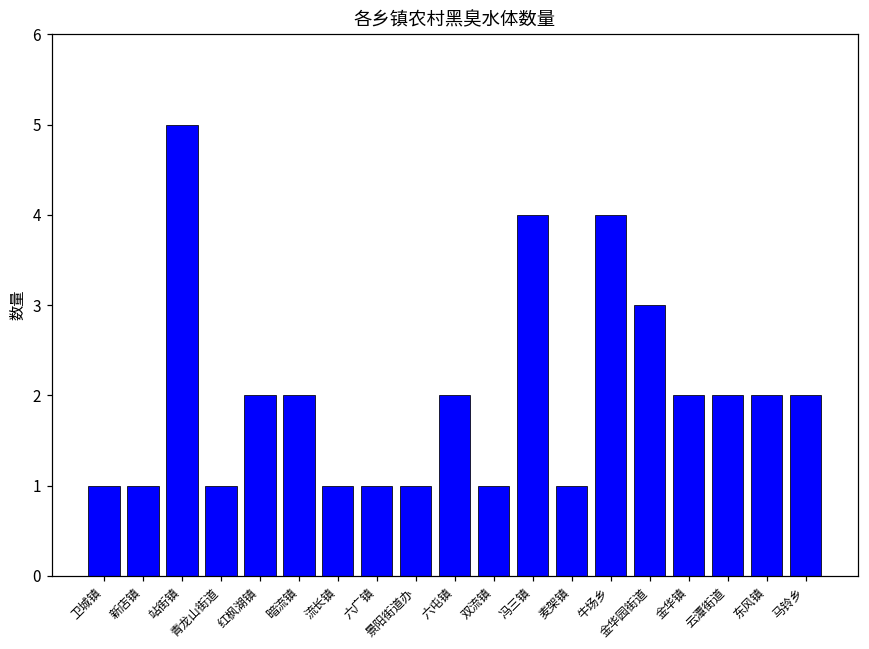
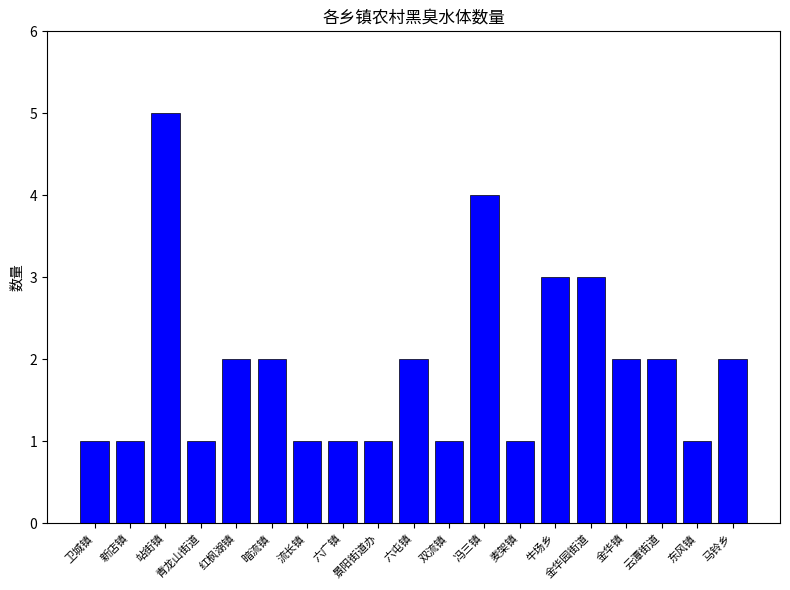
  {
    "卫城镇": 1,
    "新店镇": 1,
    "站街镇": 5,
    "青龙山街道": 1,
    "红枫湖镇": 2,
    "暗流镇": 2,
    "流长镇": 1,
    "六广镇": 1,
    "景阳街道办": 1,
    "六屯镇": 2,
    "双流镇": 1,
    "冯三镇": 4,
    "麦架镇": 1,
-   "牛场乡": 4,
+   "牛场乡": 3,
    "金华园街道": 3,
    "金华镇": 2,
    "云潭街道": 2,
-   "东风镇": 2,
+   "东风镇": 1,
    "马铃乡": 2
  }
